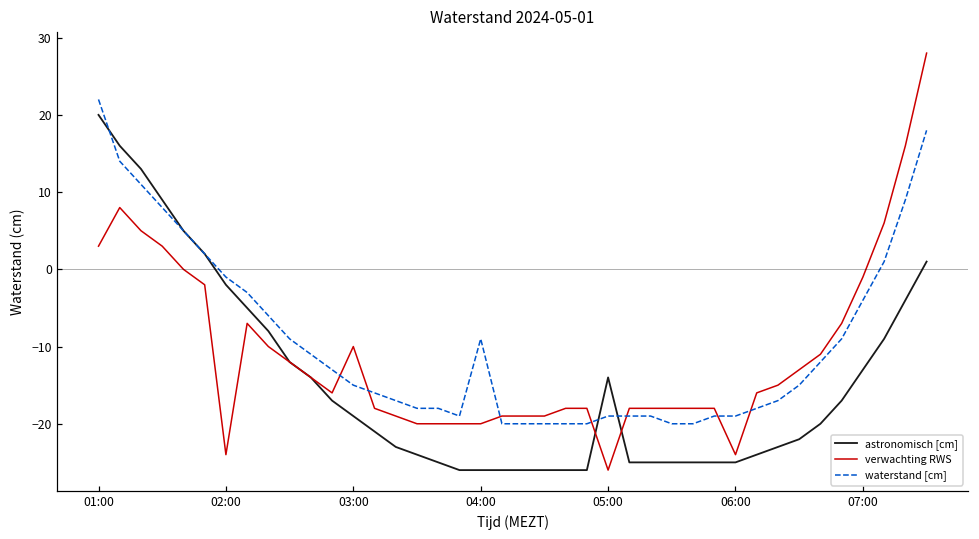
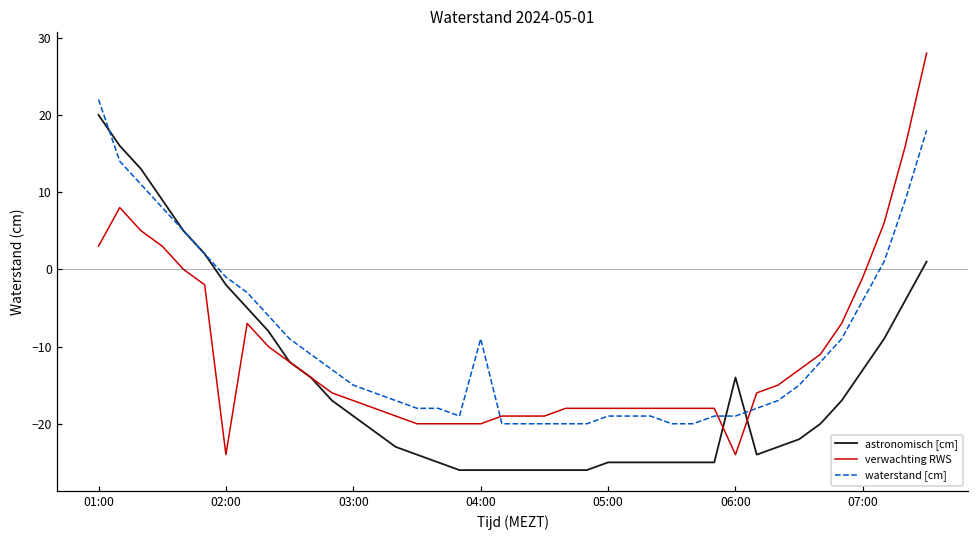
  {
    "astronomisch [cm]": {
      "01:00": 20,
      "02:00": -2,
      "03:00": -19,
      "04:00": -26,
-     "05:00": -14,
-     "06:00": -25,
+     "05:00": -25,
+     "06:00": -14,
      "07:00": -13
    },
    "verwachting RWS": {
      "01:00": 3,
      "02:00": -24,
-     "03:00": -10,
+     "03:00": -17,
      "04:00": -20,
-     "05:00": -26,
+     "05:00": -18,
      "06:00": -24,
      "07:00": -1
    },
    "waterstand [cm]": {
      "01:00": 22,
      "02:00": -1,
      "03:00": -15,
      "04:00": -9,
      "05:00": -19,
      "06:00": -19,
      "07:00": -4
    }
  }
